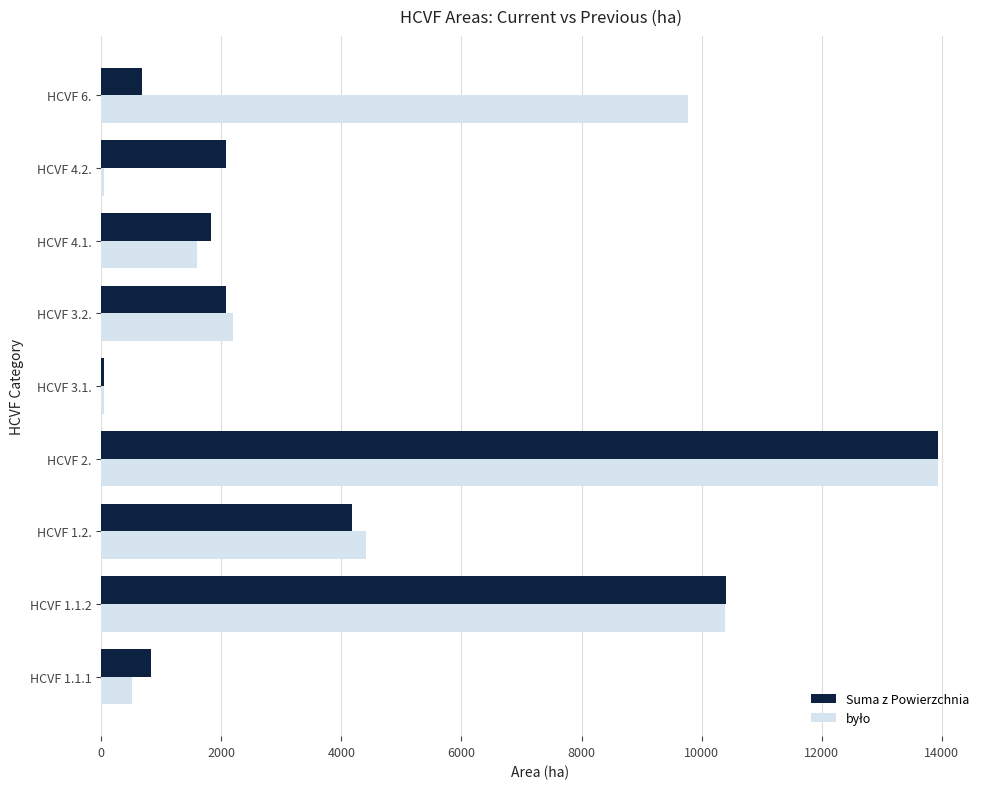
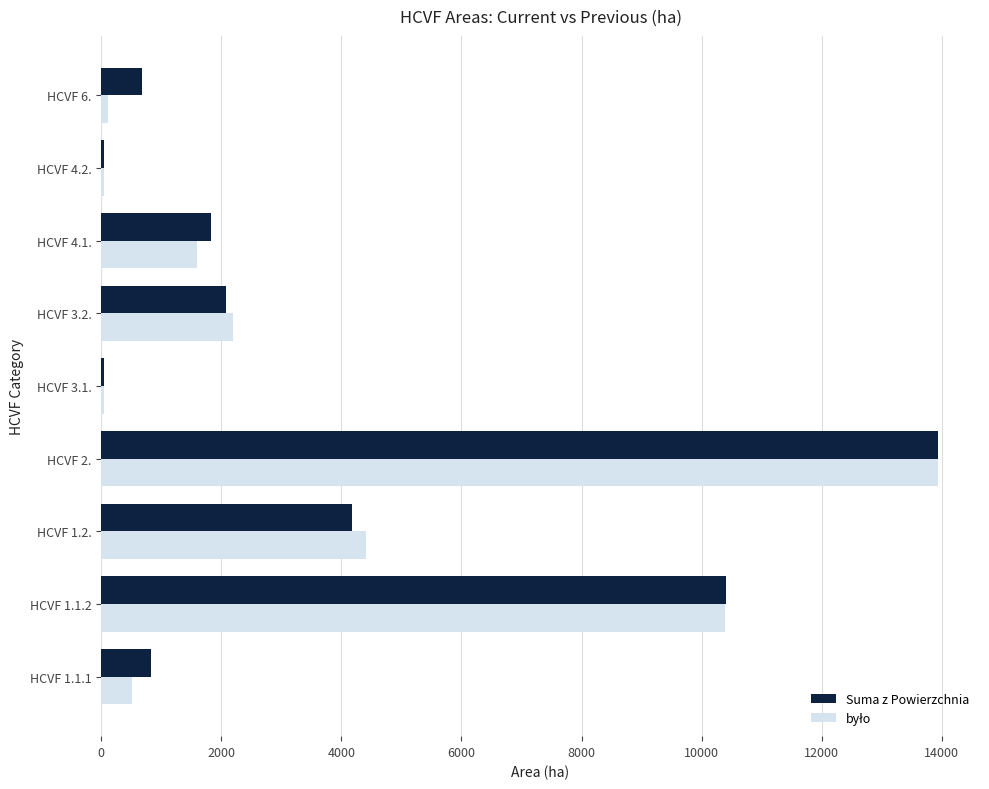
  {
    "Suma z Powierzchnia": {
      "HCVF 6.": 700,
-     "HCVF 4.2.": 2100,
+     "HCVF 4.2.": 100,
      "HCVF 4.1.": 1800,
      "HCVF 3.2.": 2100,
      "HCVF 3.1.": 100,
      "HCVF 2.": 13900,
      "HCVF 1.2.": 4200,
      "HCVF 1.1.2": 10400,
      "HCVF 1.1.1": 800
    },
    "było": {
-     "HCVF 6.": 9800,
+     "HCVF 6.": 100,
      "HCVF 4.2.": 100,
      "HCVF 4.1.": 1600,
      "HCVF 3.2.": 2200,
      "HCVF 3.1.": 100,
      "HCVF 2.": 13900,
      "HCVF 1.2.": 4400,
      "HCVF 1.1.2": 10400,
      "HCVF 1.1.1": 500
    }
  }
